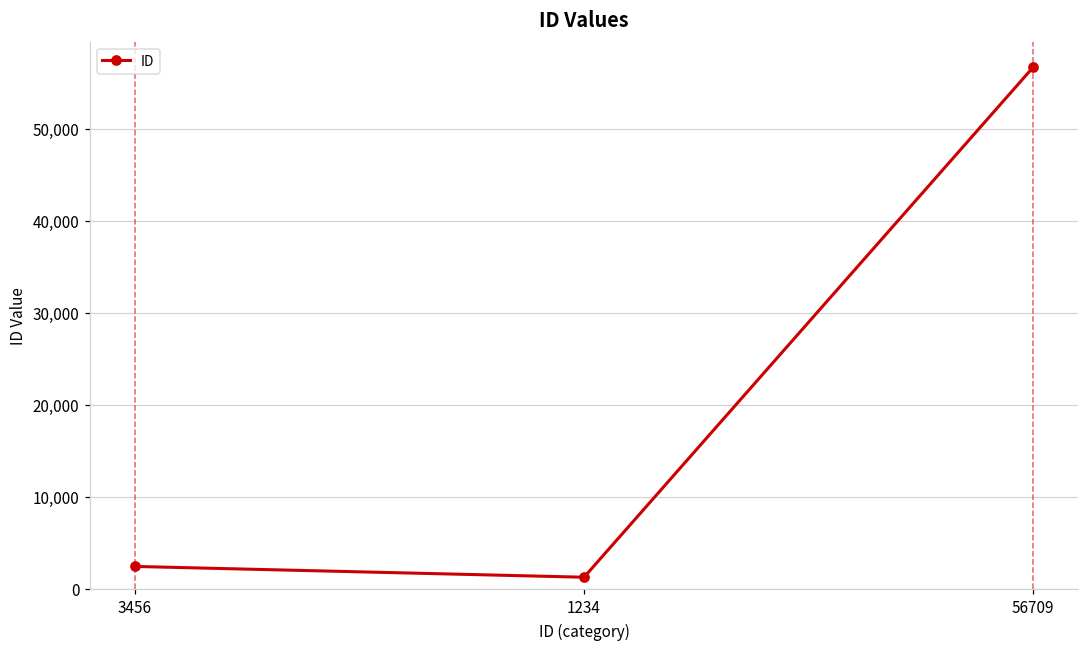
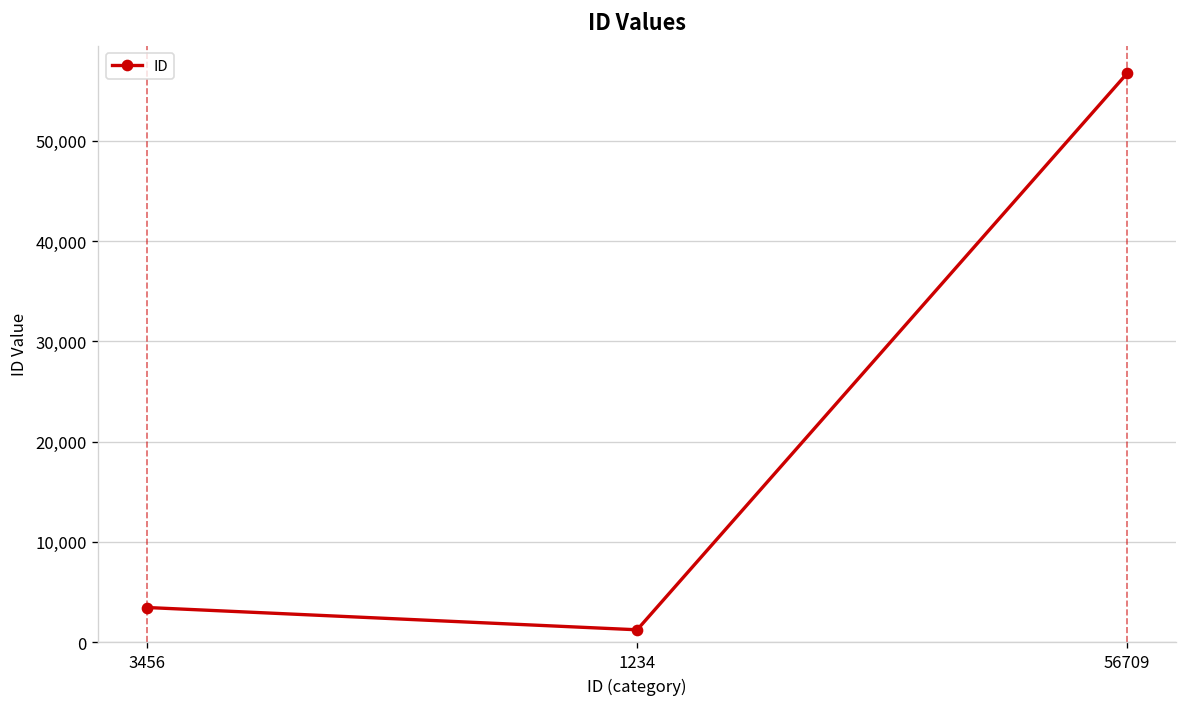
  {
-   "3456": "2,000",
+   "3456": "3,000",
    "1234": "1,000",
    "56709": "57,000"
  }
